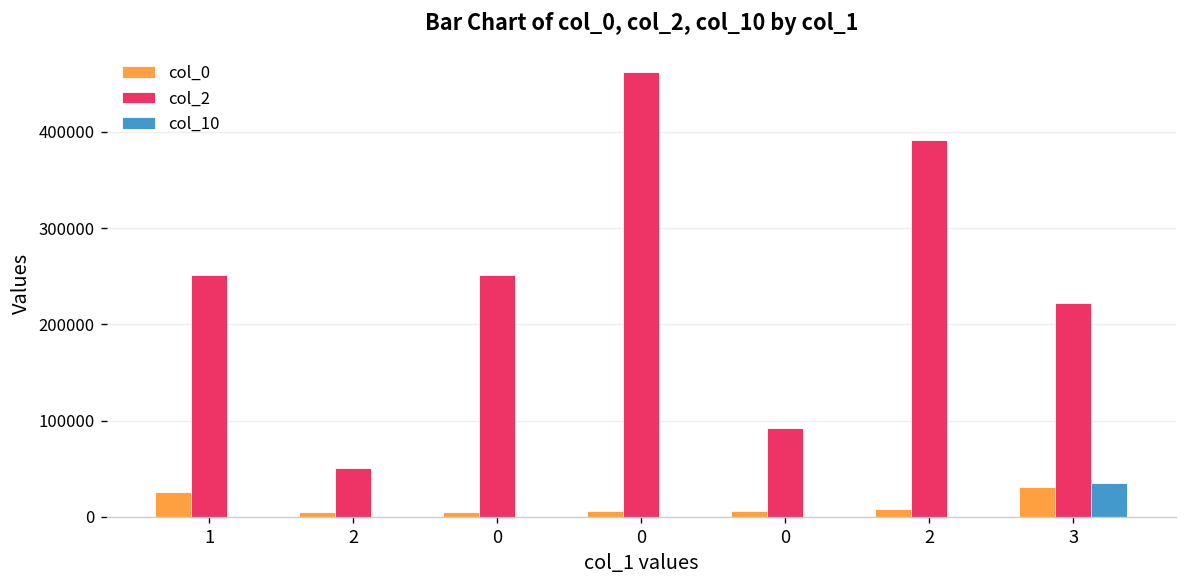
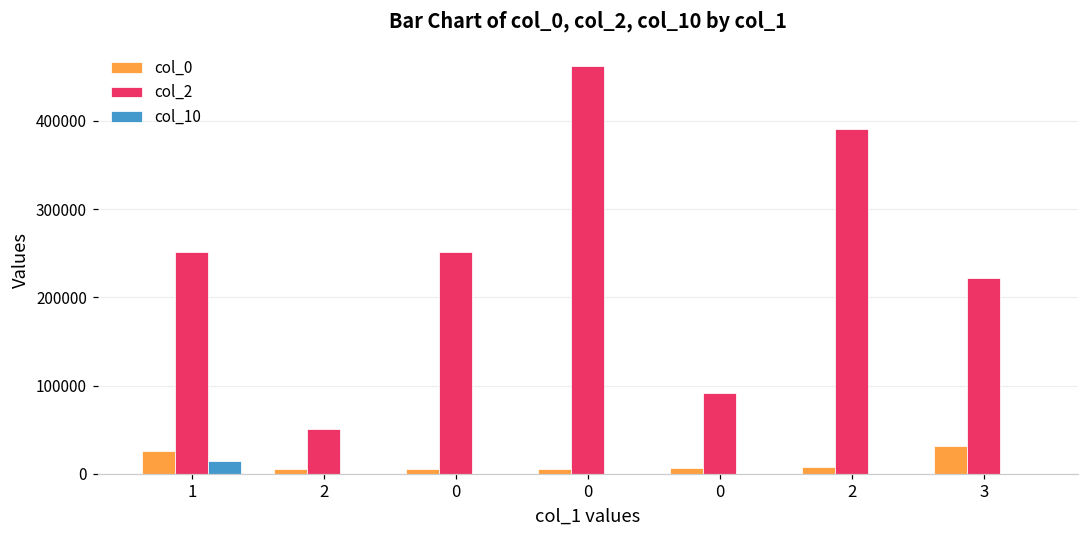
  {
    "col_0": {
      "1": 30000,
      "3": 30000
    },
    "col_2": {
      "1": 250000,
      "3": 220000
    },
    "col_10": {
-     "1": 0,
-     "3": 40000
+     "1": 10000,
+     "3": 0
    }
  }
